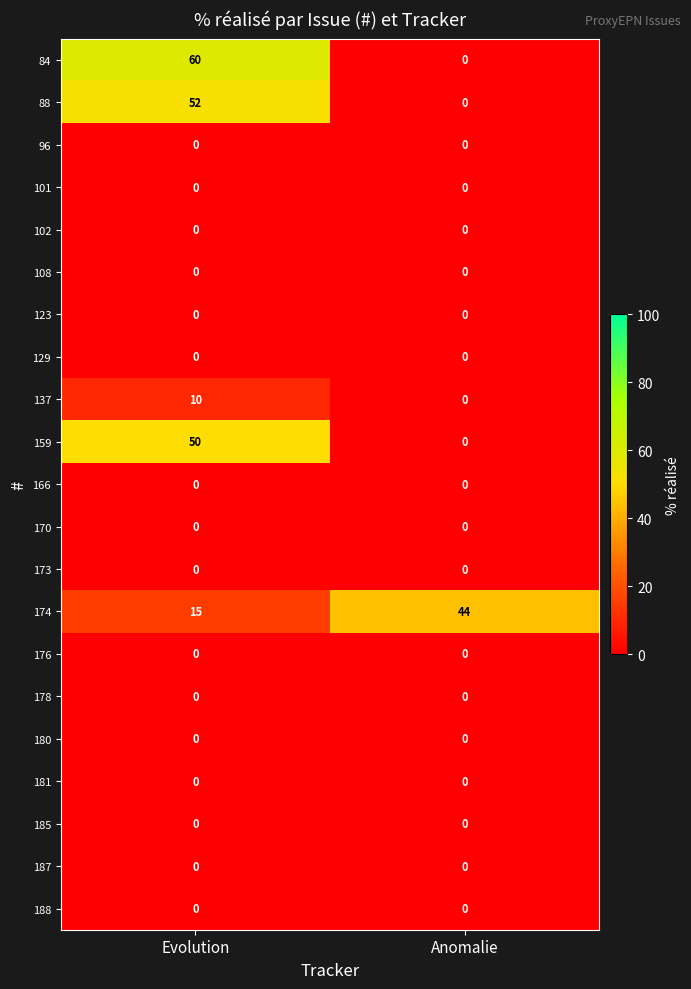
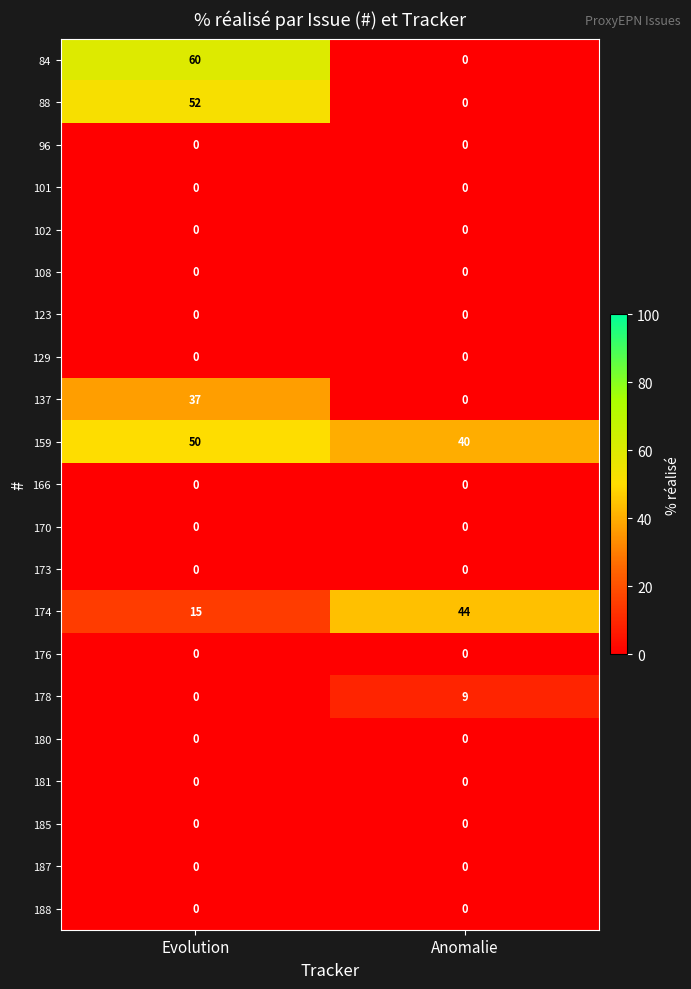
  {
    "84": {
      "Evolution": 60,
      "Anomalie": 0
    },
    "88": {
      "Evolution": 52,
      "Anomalie": 0
    },
    "96": {
      "Evolution": 0,
      "Anomalie": 0
    },
    "101": {
      "Evolution": 0,
      "Anomalie": 0
    },
    "102": {
      "Evolution": 0,
      "Anomalie": 0
    },
    "108": {
      "Evolution": 0,
      "Anomalie": 0
    },
    "123": {
      "Evolution": 0,
      "Anomalie": 0
    },
    "129": {
      "Evolution": 0,
      "Anomalie": 0
    },
    "137": {
-     "Evolution": 10,
+     "Evolution": 37,
      "Anomalie": 0
    },
    "159": {
      "Evolution": 50,
-     "Anomalie": 0
+     "Anomalie": 40
    },
    "166": {
      "Evolution": 0,
      "Anomalie": 0
    },
    "170": {
      "Evolution": 0,
      "Anomalie": 0
    },
    "173": {
      "Evolution": 0,
      "Anomalie": 0
    },
    "174": {
      "Evolution": 15,
      "Anomalie": 44
    },
    "176": {
      "Evolution": 0,
      "Anomalie": 0
    },
    "178": {
      "Evolution": 0,
-     "Anomalie": 0
+     "Anomalie": 9
    },
    "180": {
      "Evolution": 0,
      "Anomalie": 0
    },
    "181": {
      "Evolution": 0,
      "Anomalie": 0
    },
    "185": {
      "Evolution": 0,
      "Anomalie": 0
    },
    "187": {
      "Evolution": 0,
      "Anomalie": 0
    },
    "188": {
      "Evolution": 0,
      "Anomalie": 0
    }
  }
